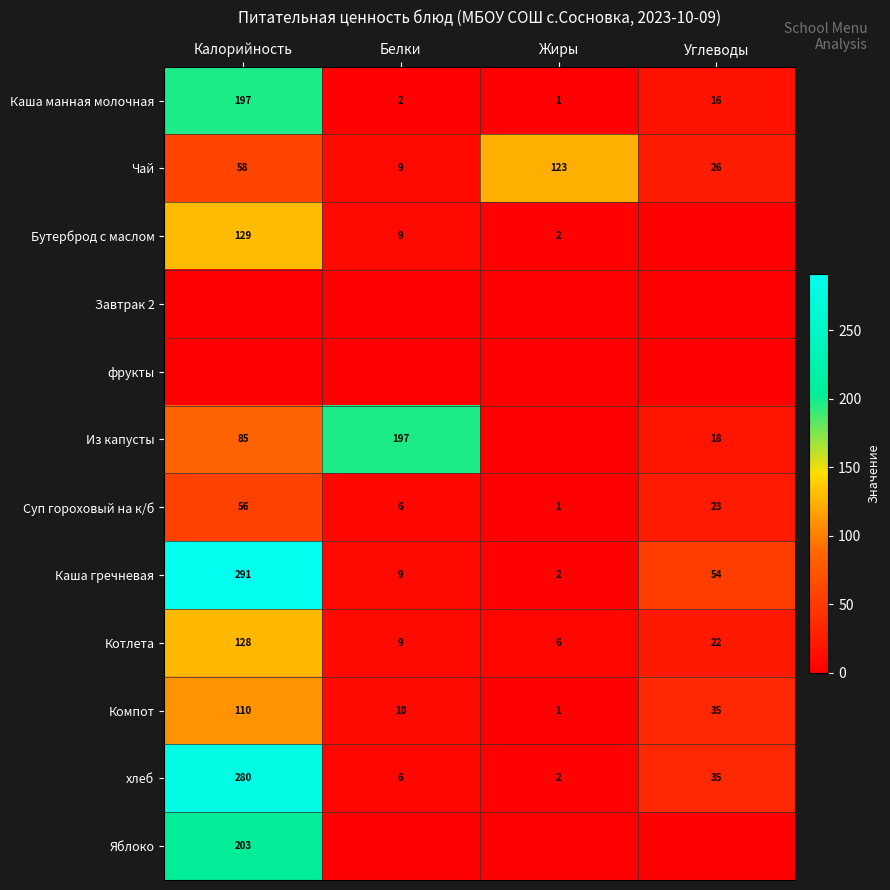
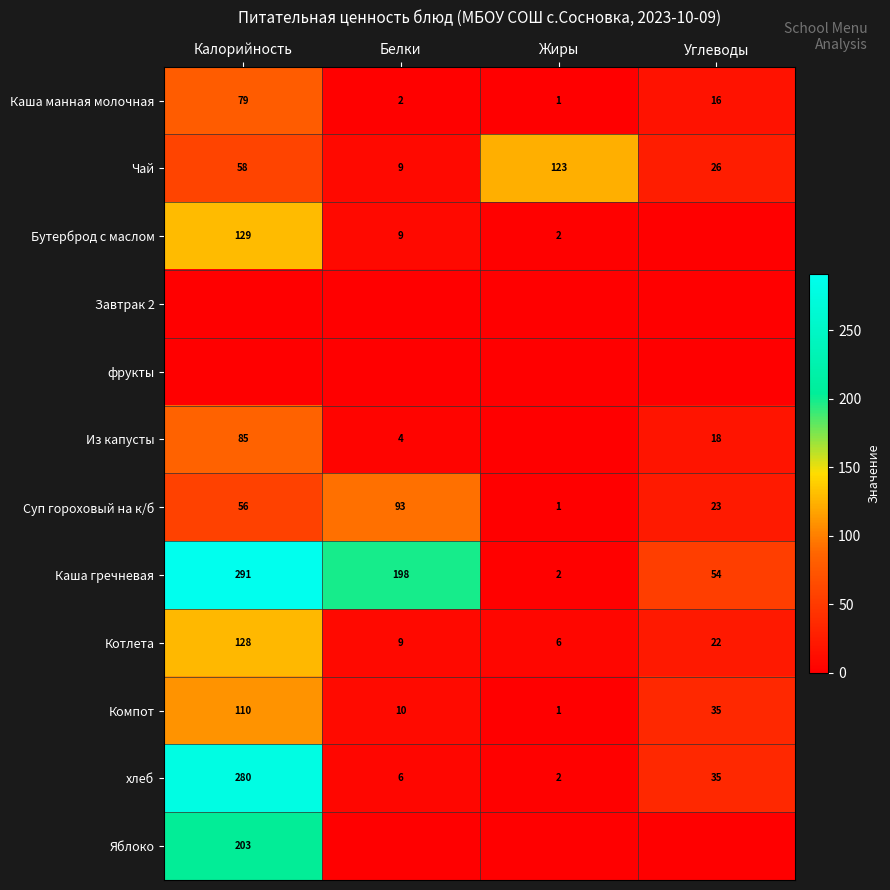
  {
    "Каша манная молочная": {
-     "Калорийность": 197,
+     "Калорийность": 79,
      "Белки": 2,
      "Жиры": 1,
      "Углеводы": 16
    },
    "Чай": {
      "Калорийность": 58,
      "Белки": 9,
      "Жиры": 123,
      "Углеводы": 26
    },
    "Бутерброд с маслом": {
      "Калорийность": 129,
      "Белки": 9,
      "Жиры": 2
    },
    "Из капусты": {
      "Калорийность": 85,
-     "Белки": 197,
+     "Белки": 4,
      "Углеводы": 18
    },
    "Суп гороховый на к/б": {
      "Калорийность": 56,
-     "Белки": 6,
+     "Белки": 93,
      "Жиры": 1,
      "Углеводы": 23
    },
    "Каша гречневая": {
      "Калорийность": 291,
-     "Белки": 9,
+     "Белки": 198,
      "Жиры": 2,
      "Углеводы": 54
    },
    "Котлета": {
      "Калорийность": 128,
      "Белки": 9,
      "Жиры": 6,
      "Углеводы": 22
    },
    "Компот": {
      "Калорийность": 110,
      "Белки": 10,
      "Жиры": 1,
      "Углеводы": 35
    },
    "хлеб": {
      "Калорийность": 280,
      "Белки": 6,
      "Жиры": 2,
      "Углеводы": 35
    },
    "Яблоко": {
      "Калорийность": 203
    }
  }
